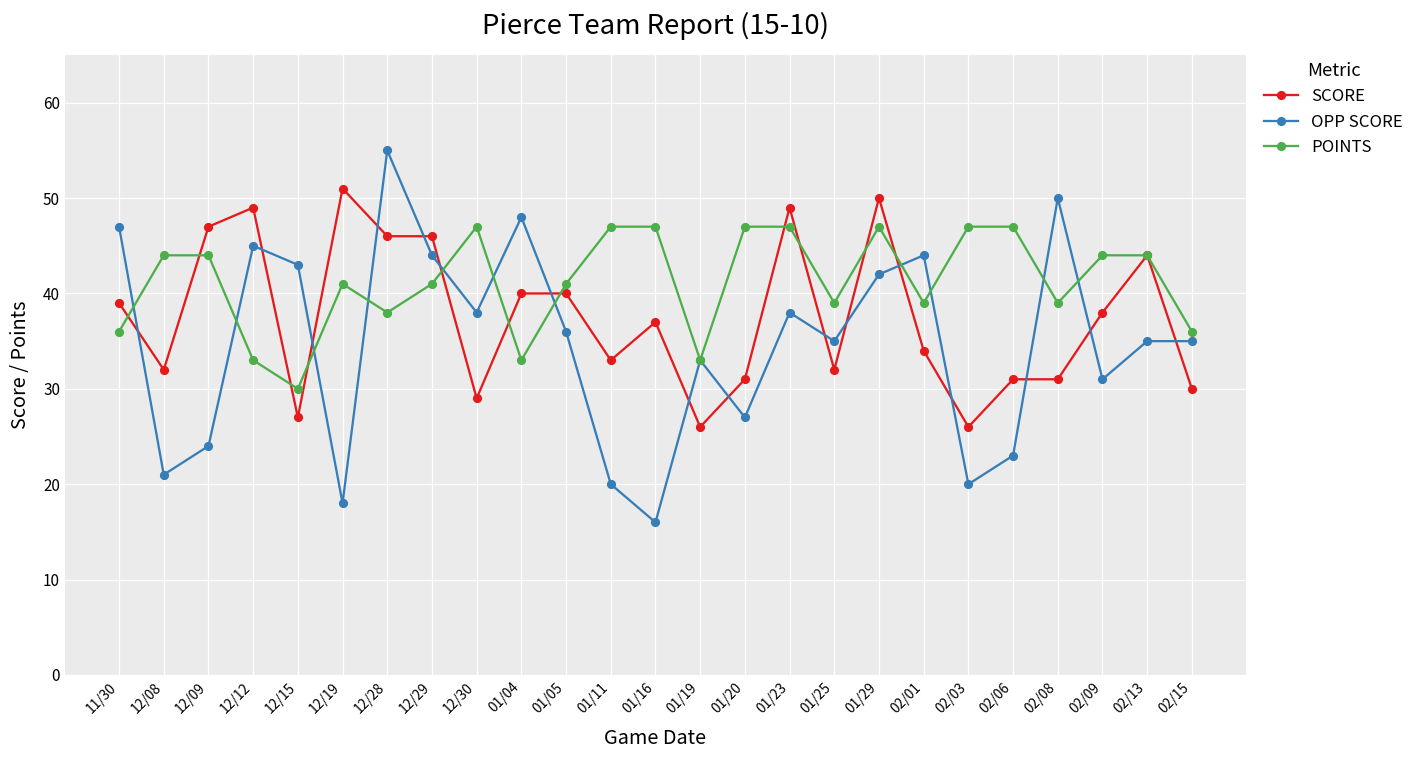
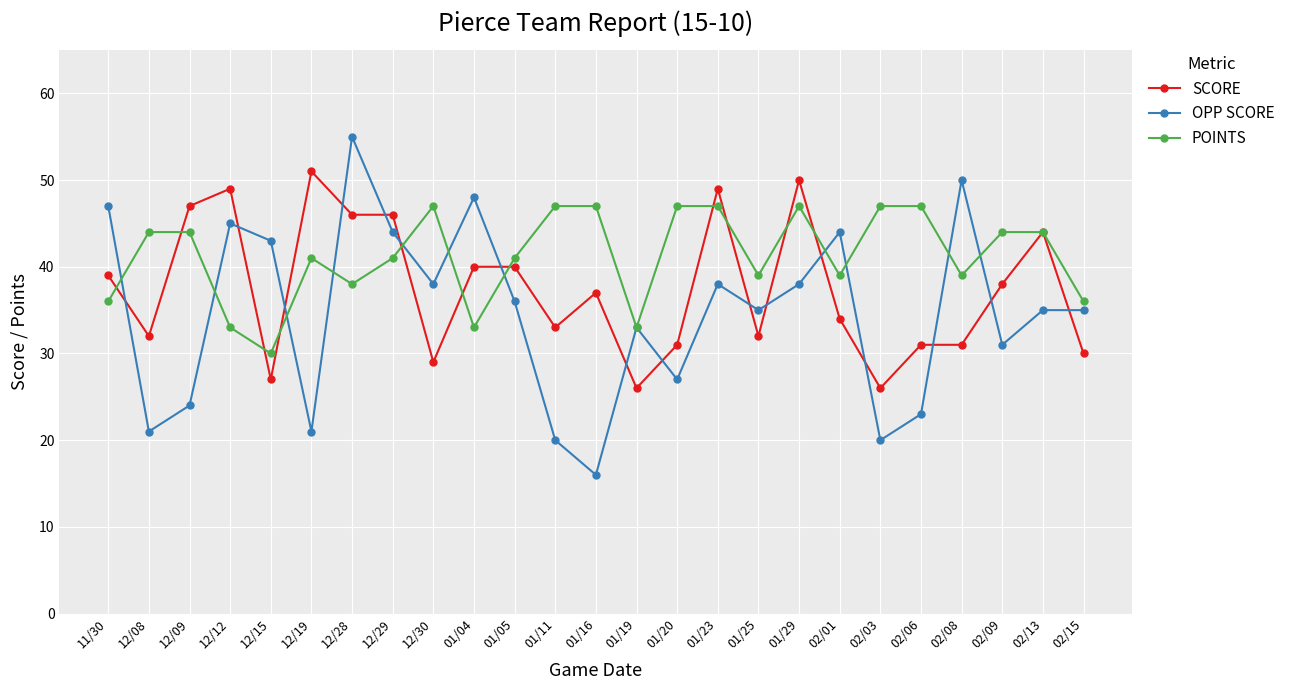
  {
    "SCORE": {
      "11/30": 39,
      "12/08": 32,
      "12/09": 47,
      "12/12": 49,
      "12/15": 27,
      "12/19": 51,
      "12/28": 46,
      "12/29": 46,
      "12/30": 29,
      "01/04": 40,
      "01/05": 40,
      "01/11": 33,
      "01/16": 37,
      "01/19": 26,
      "01/20": 31,
      "01/23": 49,
      "01/25": 32,
      "01/29": 50,
      "02/01": 34,
      "02/03": 26,
      "02/06": 31,
      "02/08": 31,
      "02/09": 38,
      "02/15": 30
    },
    "OPP SCORE": {
      "11/30": 47,
      "12/08": 21,
      "12/09": 24,
      "12/12": 45,
      "12/15": 43,
-     "12/19": 18,
+     "12/19": 21,
      "12/28": 55,
      "12/29": 44,
      "12/30": 38,
      "01/04": 48,
      "01/05": 36,
      "01/11": 20,
      "01/16": 16,
      "01/20": 27,
      "01/23": 38,
      "01/25": 35,
-     "01/29": 42,
+     "01/29": 38,
      "02/01": 44,
      "02/03": 20,
      "02/06": 23,
      "02/08": 50,
      "02/09": 31,
      "02/13": 35,
      "02/15": 35
    },
    "POINTS": {
      "11/30": 36,
      "12/08": 44,
      "12/09": 44,
      "12/12": 33,
      "12/15": 30,
      "12/19": 41,
      "12/28": 38,
      "12/29": 41,
      "12/30": 47,
      "01/04": 33,
      "01/05": 41,
      "01/11": 47,
      "01/16": 47,
      "01/20": 47,
      "01/23": 47,
      "01/25": 39,
      "01/29": 47,
      "02/01": 39,
      "02/03": 47,
      "02/06": 47,
      "02/08": 39,
      "02/09": 44,
      "02/15": 36
    }
  }
